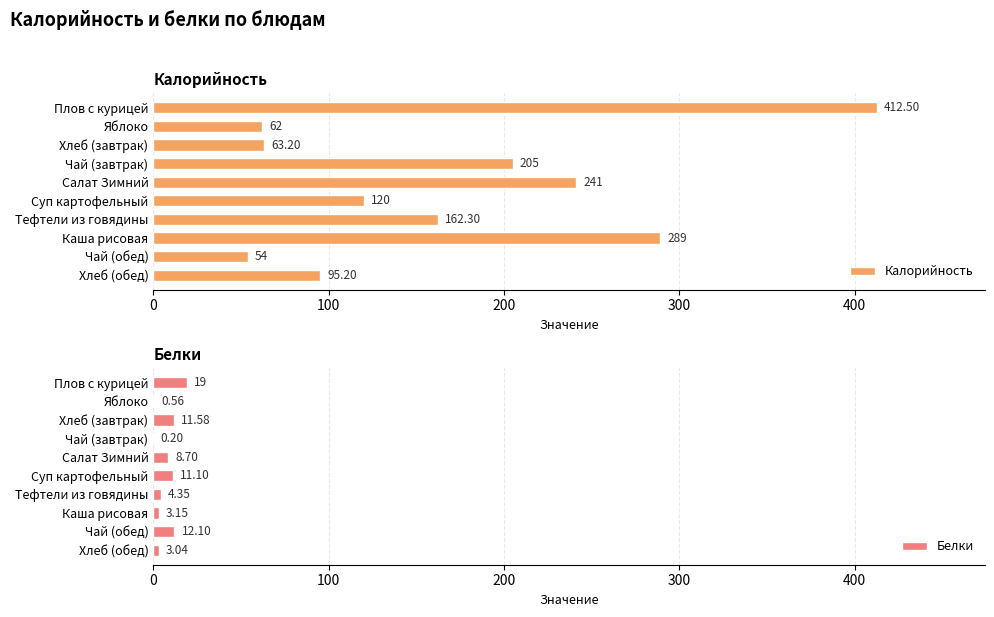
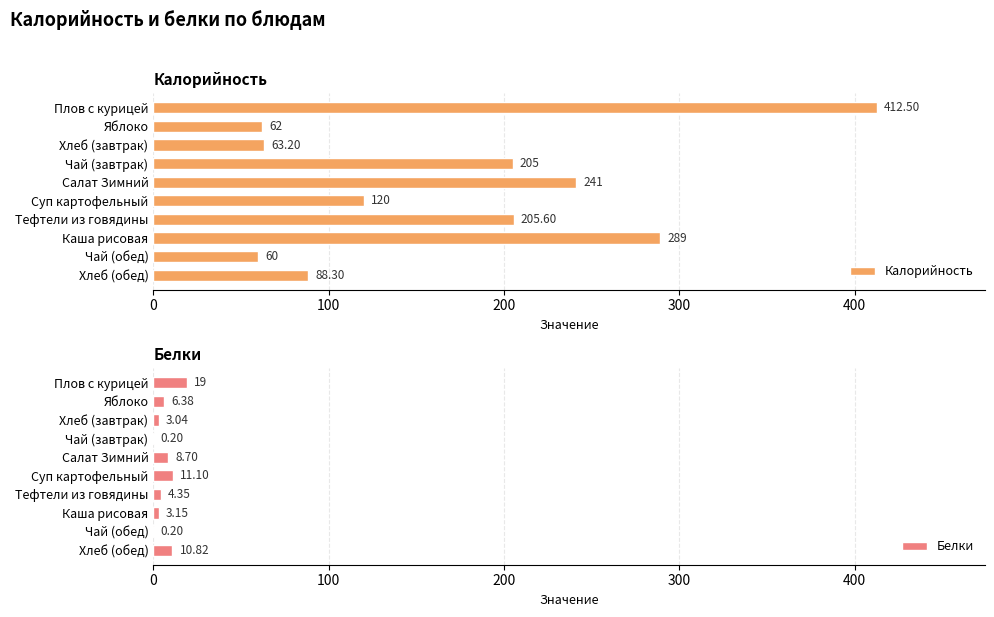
  {
    "Калорийность": {
      "Плов с курицей": 412.50,
      "Яблоко": 62,
      "Хлеб (завтрак)": 63.20,
      "Чай (завтрак)": 205,
      "Салат Зимний": 241,
      "Суп картофельный": 120,
-     "Тефтели из говядины": 162.30,
+     "Тефтели из говядины": 205.60,
      "Каша рисовая": 289,
-     "Чай (обед)": 54,
-     "Хлеб (обед)": 95.20
+     "Чай (обед)": 60,
+     "Хлеб (обед)": 88.30
    },
    "Белки": {
      "Плов с курицей": 19,
-     "Яблоко": 0.56,
-     "Хлеб (завтрак)": 11.58,
+     "Яблоко": 6.38,
+     "Хлеб (завтрак)": 3.04,
      "Чай (завтрак)": 0.20,
      "Салат Зимний": 8.70,
      "Суп картофельный": 11.10,
      "Тефтели из говядины": 4.35,
      "Каша рисовая": 3.15,
-     "Чай (обед)": 12.10,
-     "Хлеб (обед)": 3.04
+     "Чай (обед)": 0.20,
+     "Хлеб (обед)": 10.82
    }
  }
